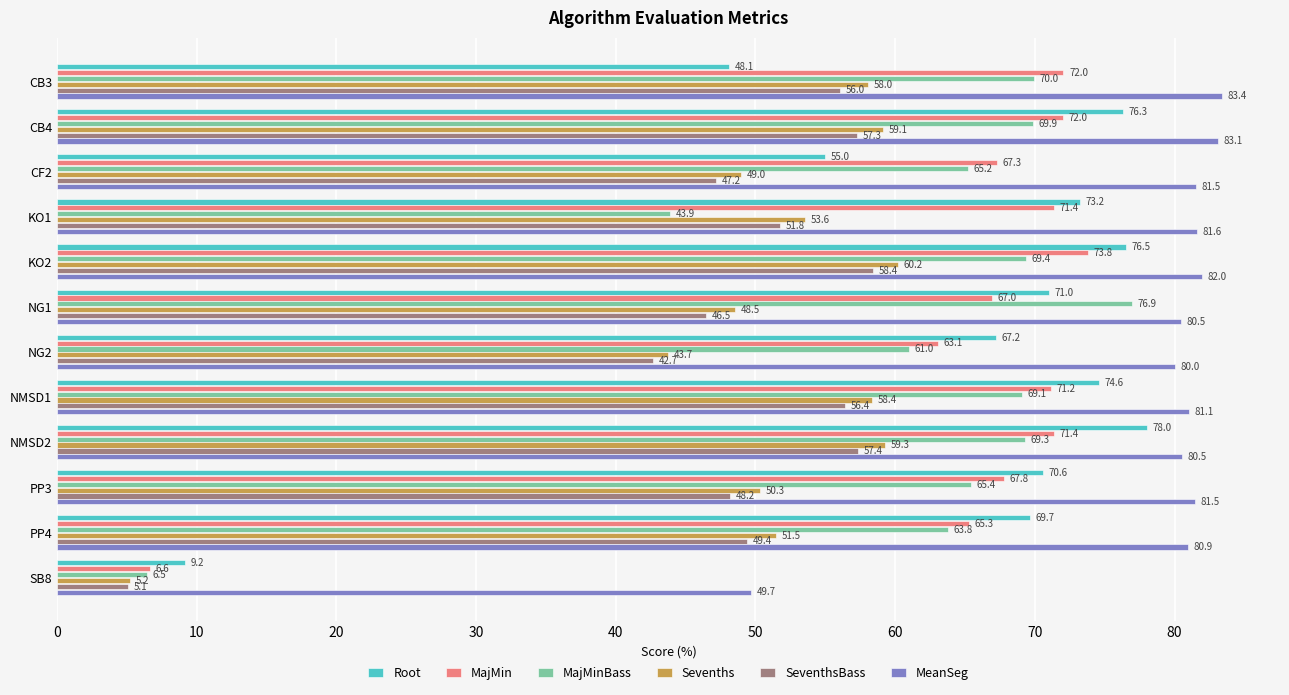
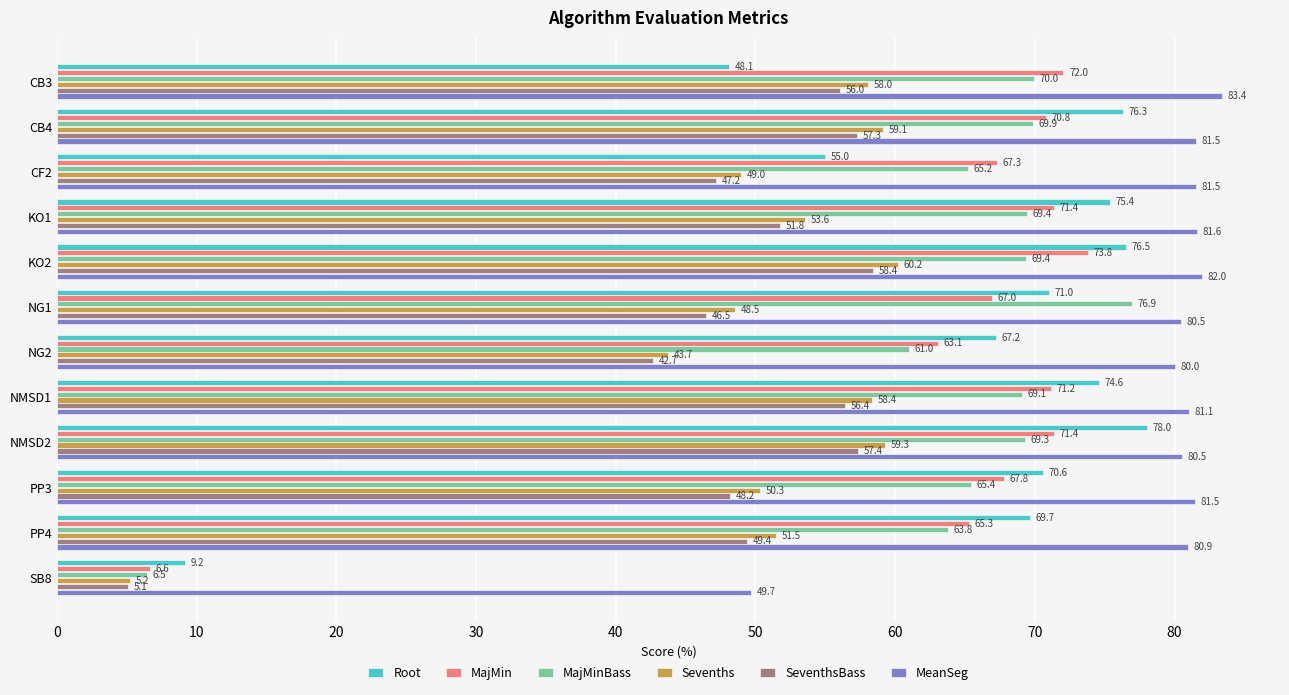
  {
    "Root": {
      "CB3": 48.1,
      "CB4": 76.3,
      "CF2": 55.0,
-     "KO1": 73.2,
+     "KO1": 75.4,
      "KO2": 76.5,
      "NG1": 71.0,
      "NG2": 67.2,
      "NMSD1": 74.6,
      "NMSD2": 78.0,
      "PP3": 70.6,
      "PP4": 69.7,
      "SB8": 9.2
    },
    "MajMin": {
      "CB3": 72.0,
-     "CB4": 72.0,
+     "CB4": 70.8,
      "CF2": 67.3,
      "KO1": 71.4,
      "KO2": 73.8,
      "NG1": 67.0,
      "NG2": 63.1,
      "NMSD1": 71.2,
      "NMSD2": 71.4,
      "PP3": 67.8,
      "PP4": 65.3
    },
    "MajMinBass": {
      "CB3": 70.0,
      "CB4": 69.9,
      "CF2": 65.2,
-     "KO1": 43.9,
+     "KO1": 69.4,
      "KO2": 69.4,
      "NG1": 76.9,
      "NG2": 61.0,
      "NMSD1": 69.1,
      "NMSD2": 69.3,
      "PP3": 65.4,
      "PP4": 63.8
    },
    "Sevenths": {
      "CB3": 58.0,
      "CB4": 59.1,
      "CF2": 49.0,
      "KO1": 53.6,
      "KO2": 60.2,
      "NG1": 48.5,
      "NG2": 43.7,
      "NMSD1": 58.4,
      "NMSD2": 59.3,
      "PP3": 50.3,
      "PP4": 51.5
    },
    "SeventhsBass": {
      "CB3": 56.0,
      "CB4": 57.3,
      "CF2": 47.2,
      "KO1": 51.8,
      "KO2": 58.4,
      "NG1": 46.5,
      "NG2": 42.7,
      "NMSD1": 56.4,
      "NMSD2": 57.4,
      "PP3": 48.2,
      "PP4": 49.4
    },
    "MeanSeg": {
      "CB3": 83.4,
-     "CB4": 83.1,
+     "CB4": 81.5,
      "CF2": 81.5,
      "KO1": 81.6,
      "KO2": 82.0,
      "NG1": 80.5,
      "NG2": 80.0,
      "NMSD1": 81.1,
      "NMSD2": 80.5,
      "PP3": 81.5,
      "PP4": 80.9,
      "SB8": 49.7
    }
  }
